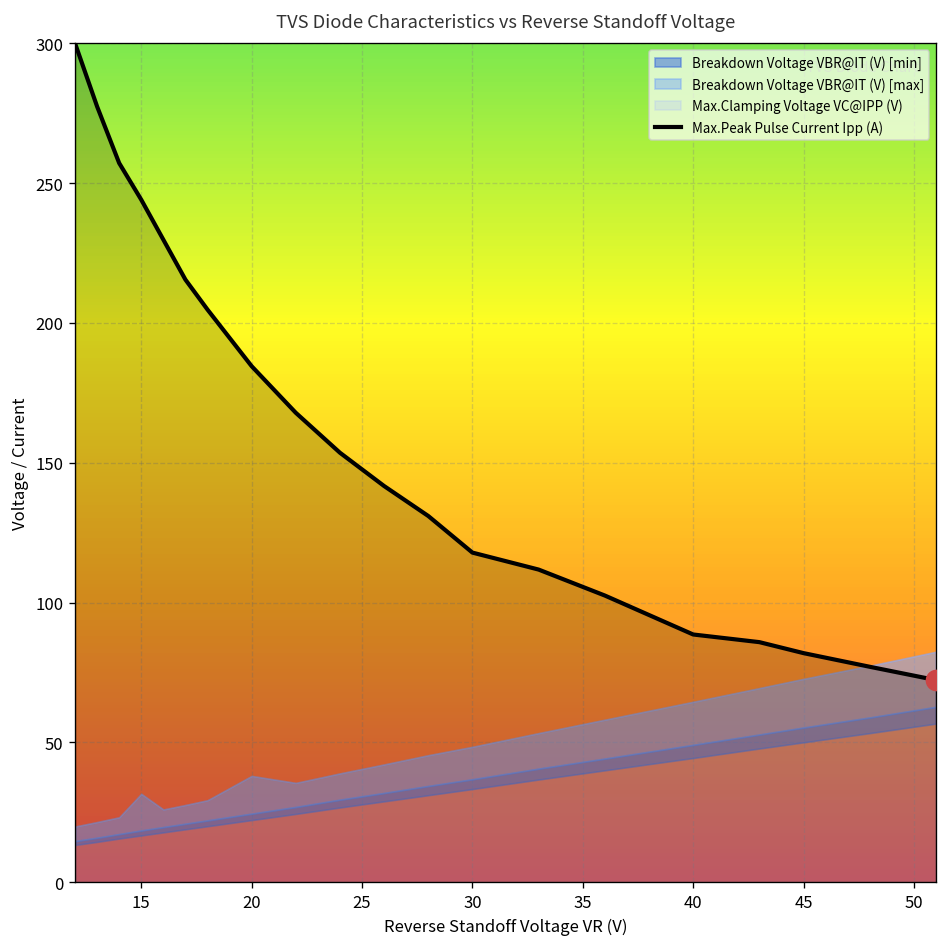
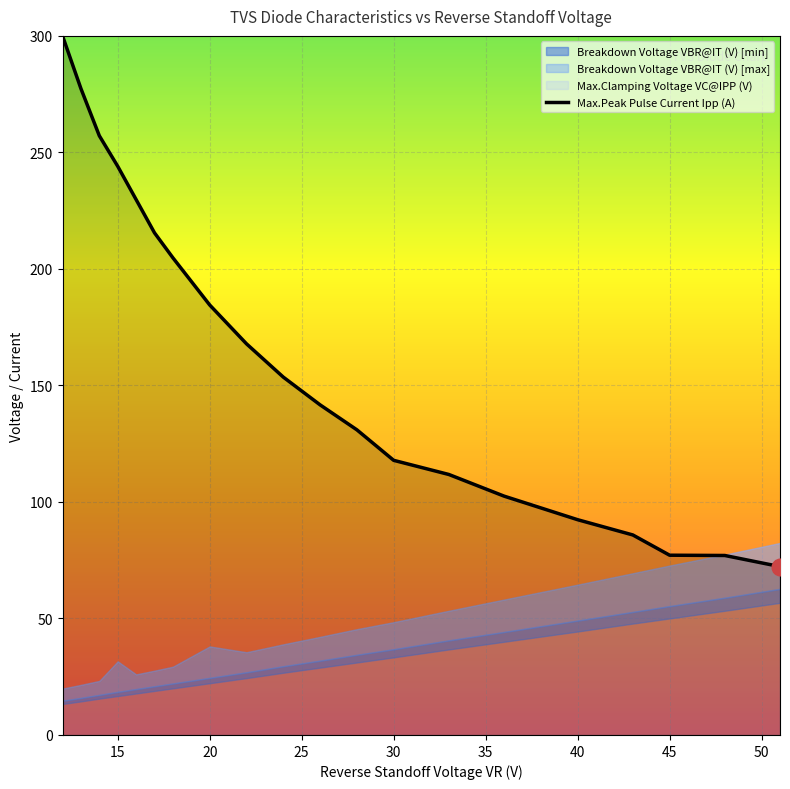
  {
    "Max.Peak Pulse Current Ipp (A)": {
      "15": 244,
      "20": 185,
      "30": 118,
-     "40": 89,
-     "45": 82
+     "40": 92,
+     "45": 77
    },
    "Max.Clamping Voltage VC@IPP (V)": {
      "15": 32,
      "20": 38,
      "30": 48,
      "40": 65,
      "45": 73
    }
  }
